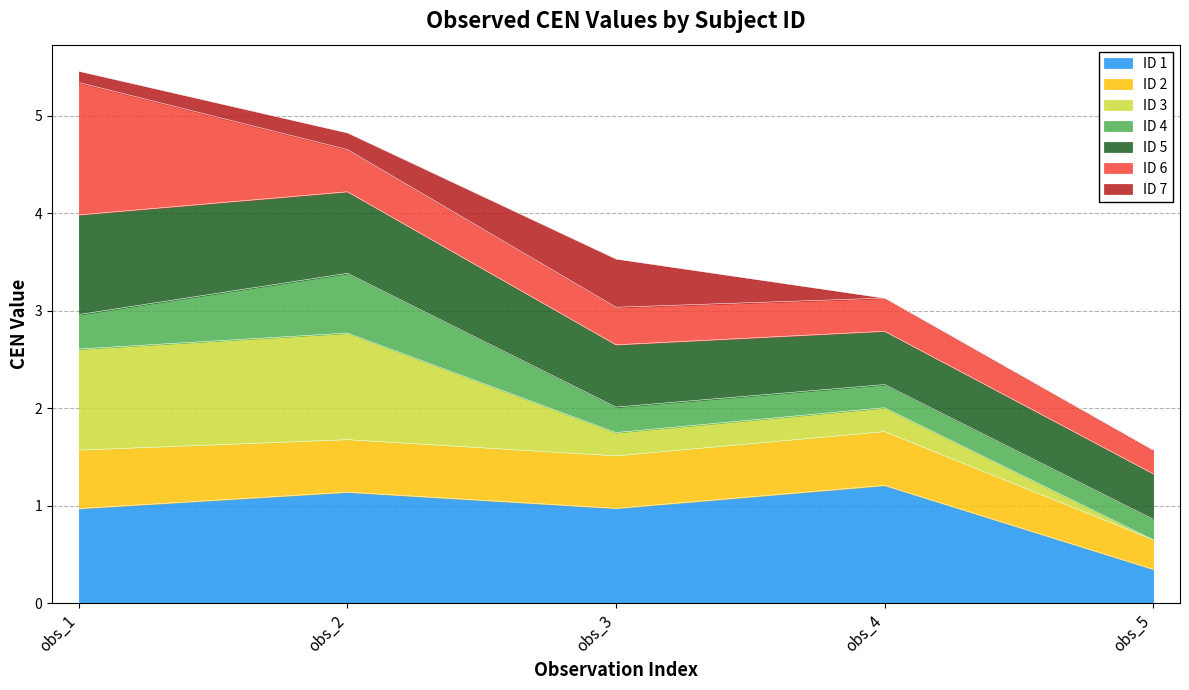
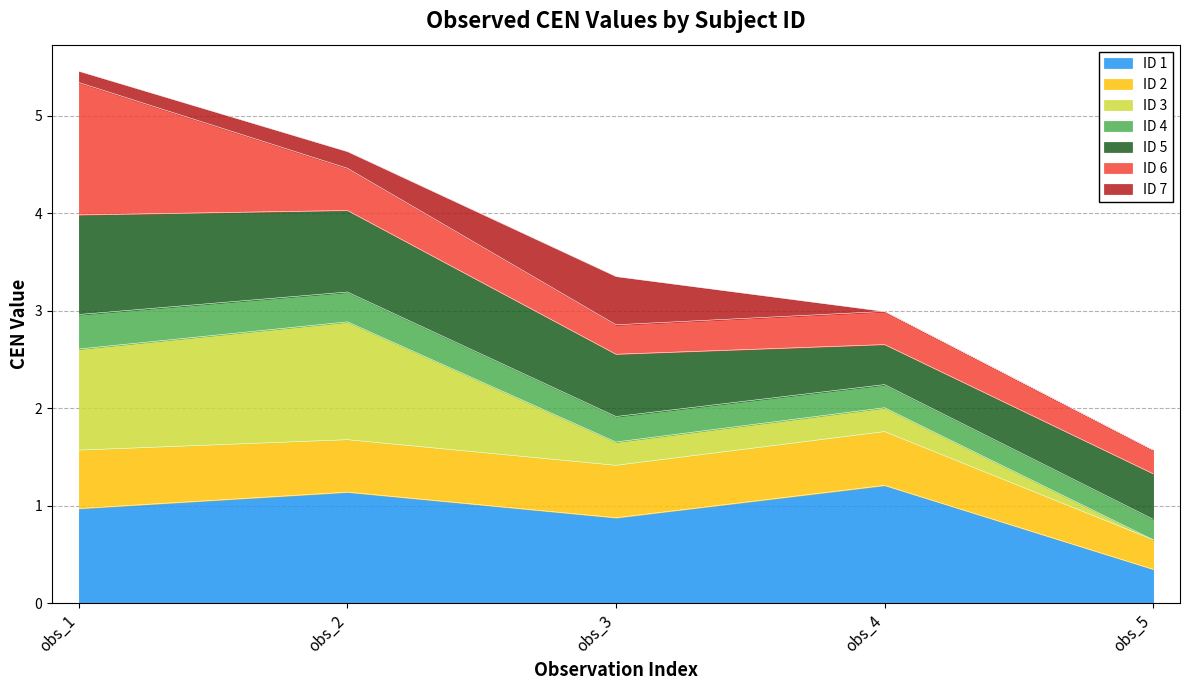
  {
    "ID 1": {
      "obs_1": 1.0,
      "obs_2": 1.1,
-     "obs_3": 1.0,
+     "obs_3": 0.9,
      "obs_4": 1.2,
      "obs_5": 0.3
    },
    "ID 2": {
      "obs_1": 0.6,
      "obs_2": 0.5,
      "obs_3": 0.5,
      "obs_4": 0.6
    },
    "ID 3": {
      "obs_1": 1.0,
-     "obs_2": 1.1,
+     "obs_2": 1.2,
      "obs_3": 0.2,
      "obs_4": 0.2
    },
    "ID 4": {
      "obs_1": 0.4,
-     "obs_2": 0.6,
+     "obs_2": 0.3,
      "obs_3": 0.3,
      "obs_4": 0.2,
      "obs_5": 0.2
    },
    "ID 5": {
      "obs_1": 1.0,
      "obs_2": 0.8,
      "obs_3": 0.6,
-     "obs_4": 0.5,
+     "obs_4": 0.4,
      "obs_5": 0.5
    },
    "ID 6": {
      "obs_1": 1.4,
      "obs_2": 0.4,
-     "obs_3": 0.4
+     "obs_3": 0.3
    },
    "ID 7": {
      "obs_1": 0.1,
      "obs_2": 0.2,
      "obs_3": 0.5
    }
  }
